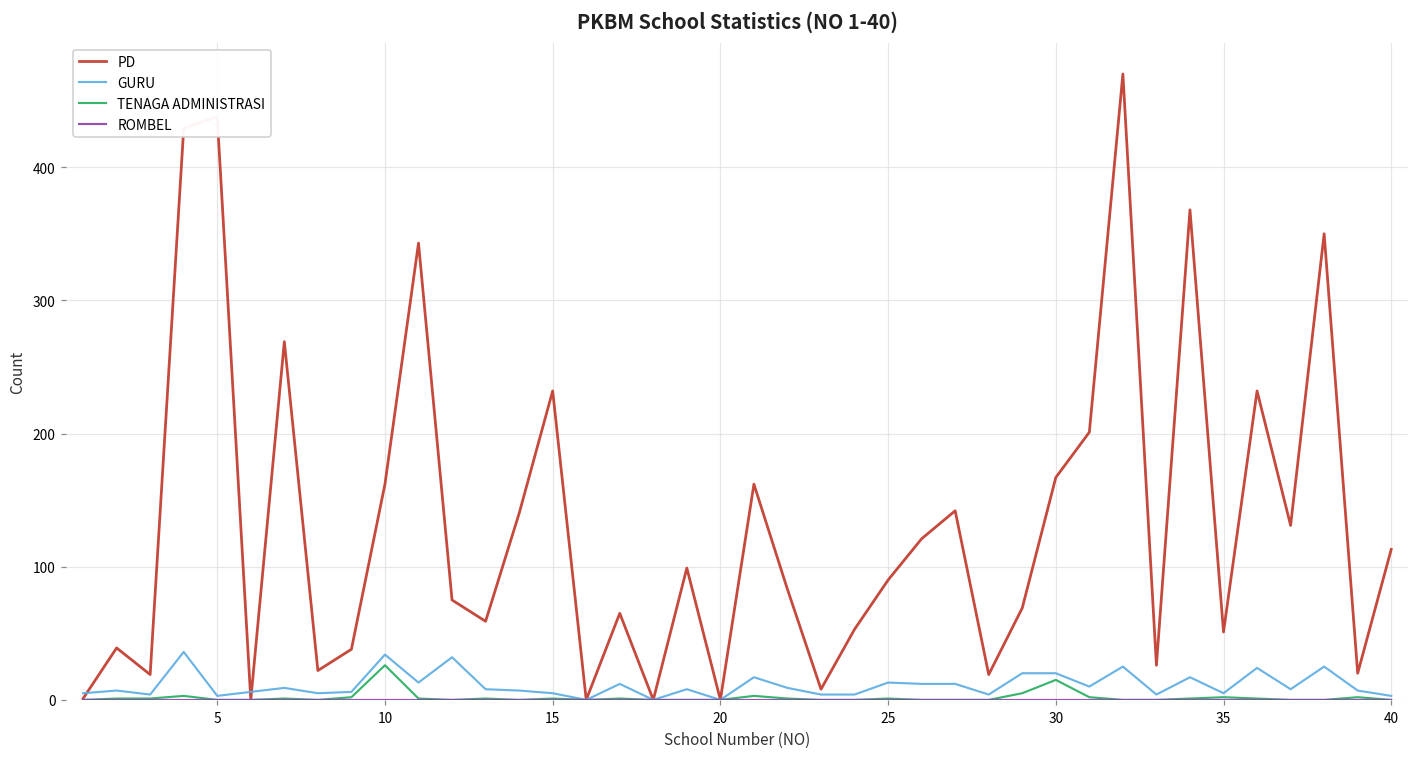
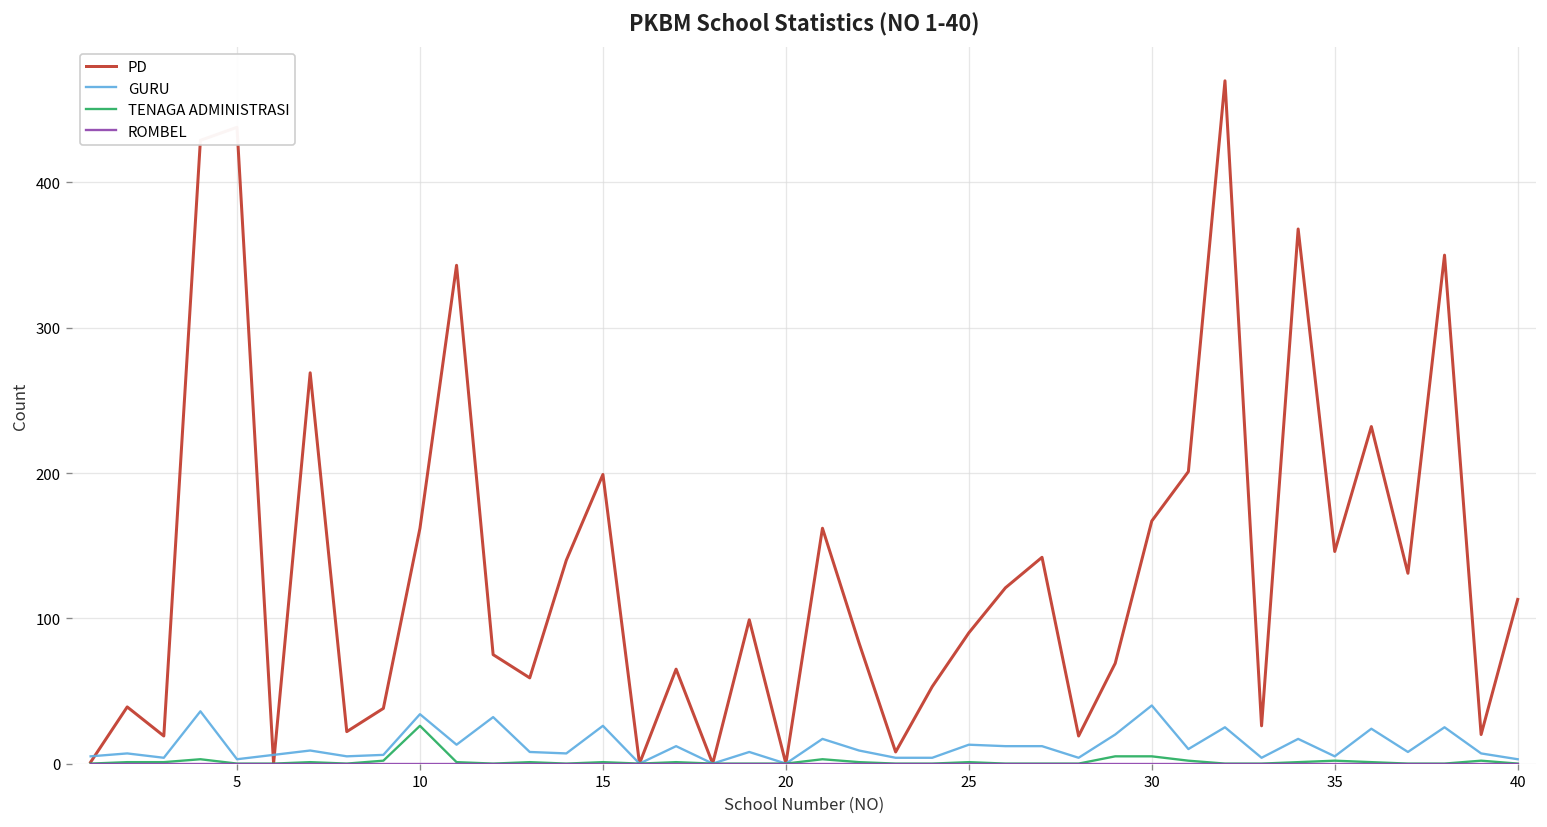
  {
    "PD": {
      "10": 162,
-     "15": 232,
+     "15": 199,
      "25": 90,
      "30": 167,
-     "35": 51,
+     "35": 146,
      "40": 113
    },
    "GURU": {
      "5": 3,
      "10": 34,
-     "15": 5,
+     "15": 26,
      "25": 13,
-     "30": 20,
+     "30": 40,
      "35": 5,
      "40": 3
    },
    "TENAGA ADMINISTRASI": {
      "10": 26,
-     "30": 15
+     "30": 5
    },
    "ROMBEL": {
      "10": 0,
      "30": 0
    }
  }
